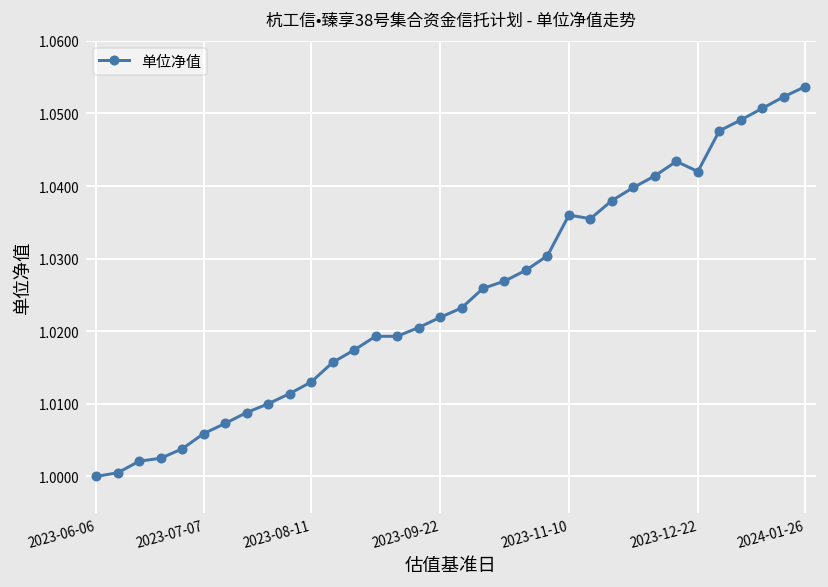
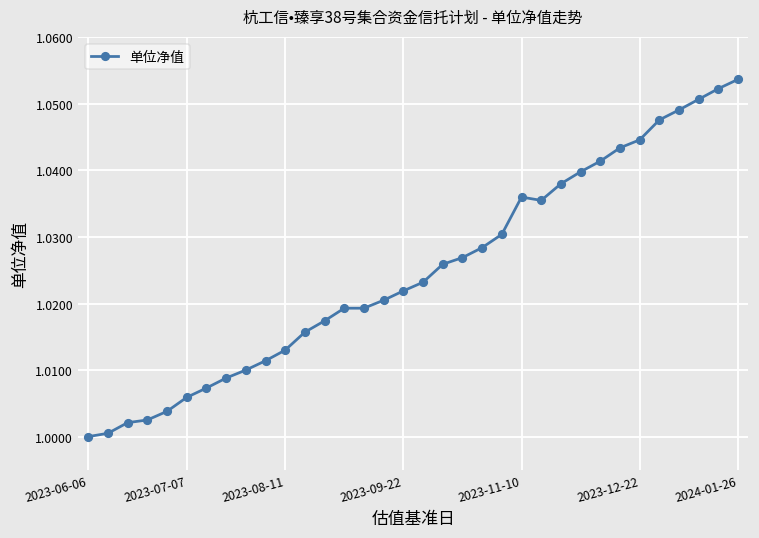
  {
    "2023-06-06": 1.000,
    "2023-07-07": 1.006,
    "2023-08-11": 1.013,
    "2023-09-22": 1.022,
    "2023-11-10": 1.036,
-   "2023-12-22": 1.042,
+   "2023-12-22": 1.045,
    "2024-01-26": 1.054
  }
